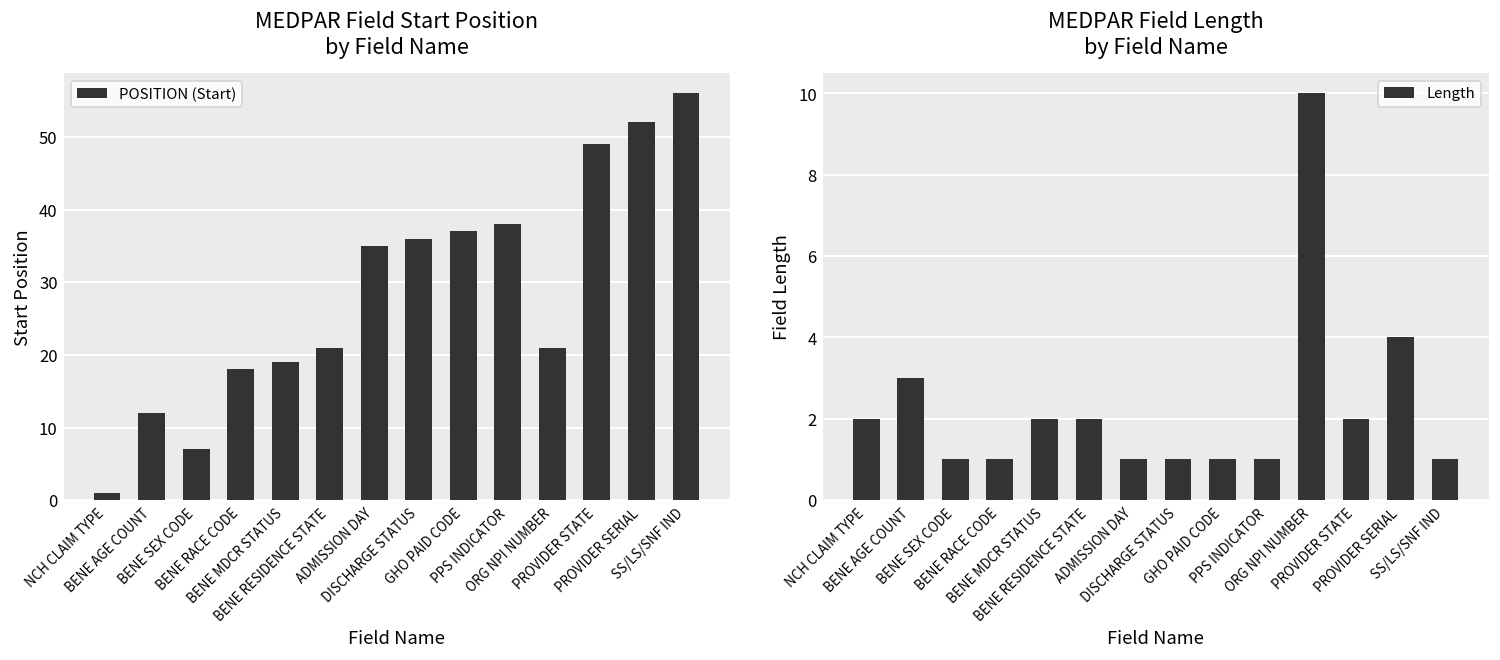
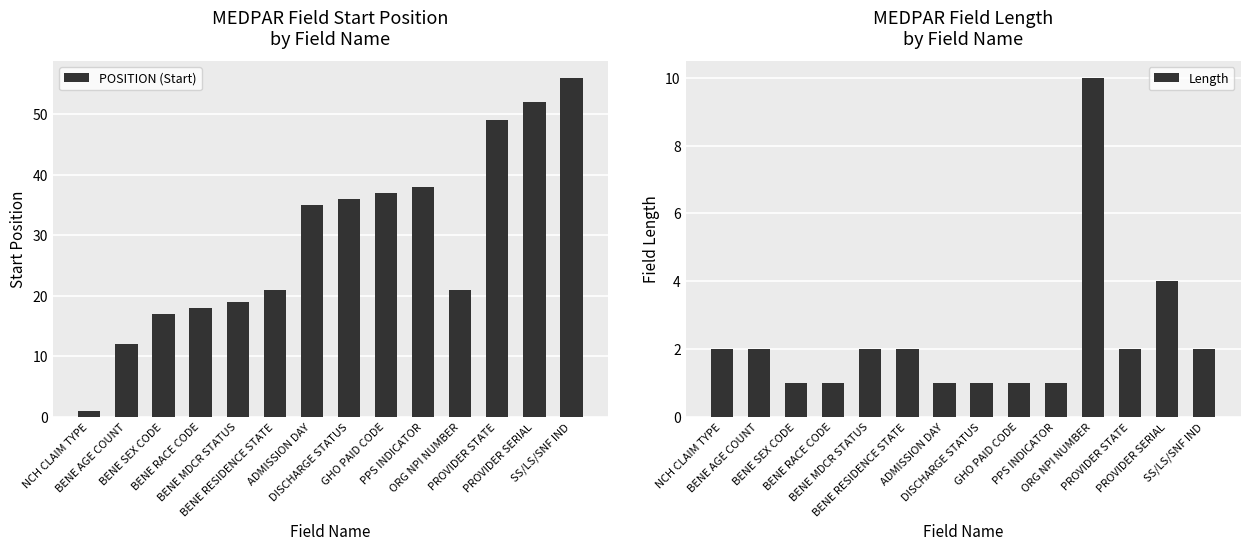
  {
    "MEDPAR Field Start Position by Field Name": {
      "NCH CLAIM TYPE": 1,
      "BENE AGE COUNT": 12,
-     "BENE SEX CODE": 7,
+     "BENE SEX CODE": 17,
      "BENE RACE CODE": 18,
      "BENE MDCR STATUS": 19,
      "BENE RESIDENCE STATE": 21,
      "ADMISSION DAY": 35,
      "DISCHARGE STATUS": 36,
      "GHO PAID CODE": 37,
      "PPS INDICATOR": 38,
      "ORG NPI NUMBER": 21,
      "PROVIDER STATE": 49,
      "PROVIDER SERIAL": 52,
      "SS/LS/SNF IND": 56
    },
    "MEDPAR Field Length by Field Name": {
      "NCH CLAIM TYPE": 2,
-     "BENE AGE COUNT": 3,
+     "BENE AGE COUNT": 2,
      "BENE SEX CODE": 1,
      "BENE RACE CODE": 1,
      "BENE MDCR STATUS": 2,
      "BENE RESIDENCE STATE": 2,
      "ADMISSION DAY": 1,
      "DISCHARGE STATUS": 1,
      "GHO PAID CODE": 1,
      "PPS INDICATOR": 1,
      "ORG NPI NUMBER": 10,
      "PROVIDER STATE": 2,
      "PROVIDER SERIAL": 4,
-     "SS/LS/SNF IND": 1
+     "SS/LS/SNF IND": 2
    }
  }
